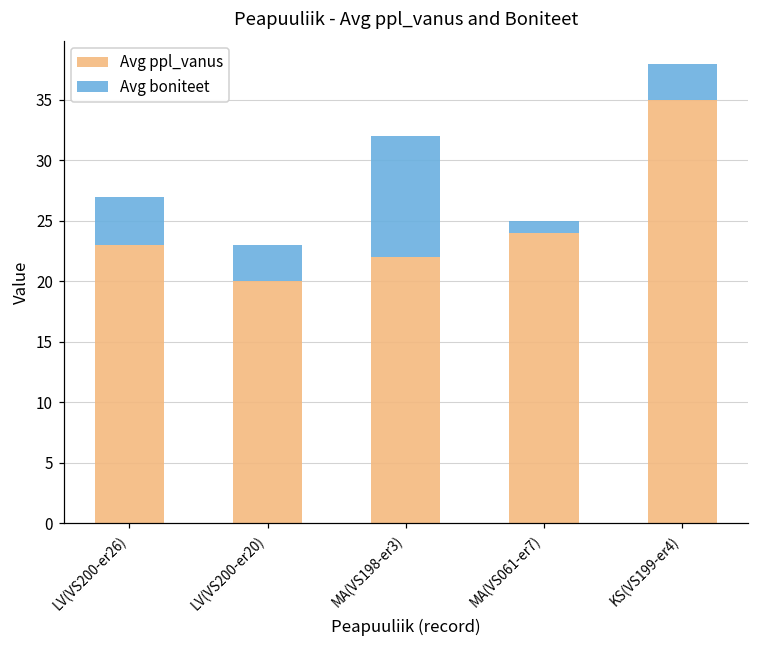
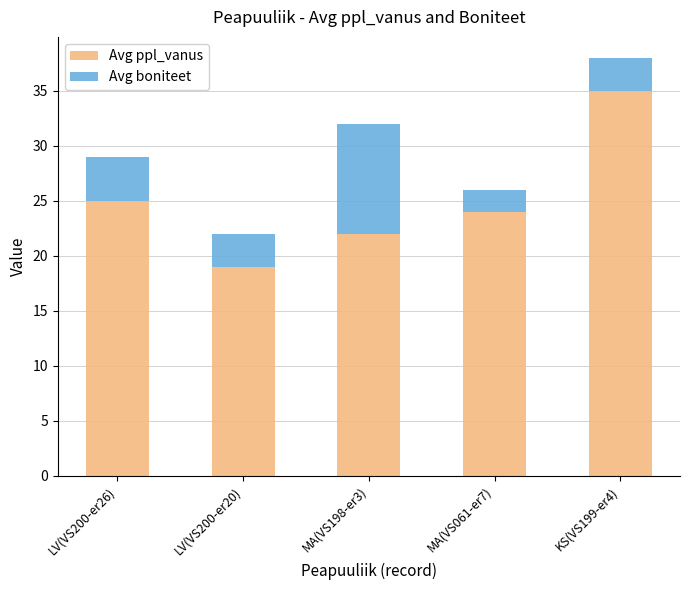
  {
    "Avg ppl_vanus": {
-     "LV(VS200-er26)": 23,
-     "LV(VS200-er20)": 20,
+     "LV(VS200-er26)": 25,
+     "LV(VS200-er20)": 19,
      "MA(VS198-er3)": 22,
      "MA(VS061-er7)": 24,
      "KS(VS199-er4)": 35
    },
    "Avg boniteet": {
      "LV(VS200-er26)": 4,
      "LV(VS200-er20)": 3,
      "MA(VS198-er3)": 10,
-     "MA(VS061-er7)": 1,
+     "MA(VS061-er7)": 2,
      "KS(VS199-er4)": 3
    }
  }
